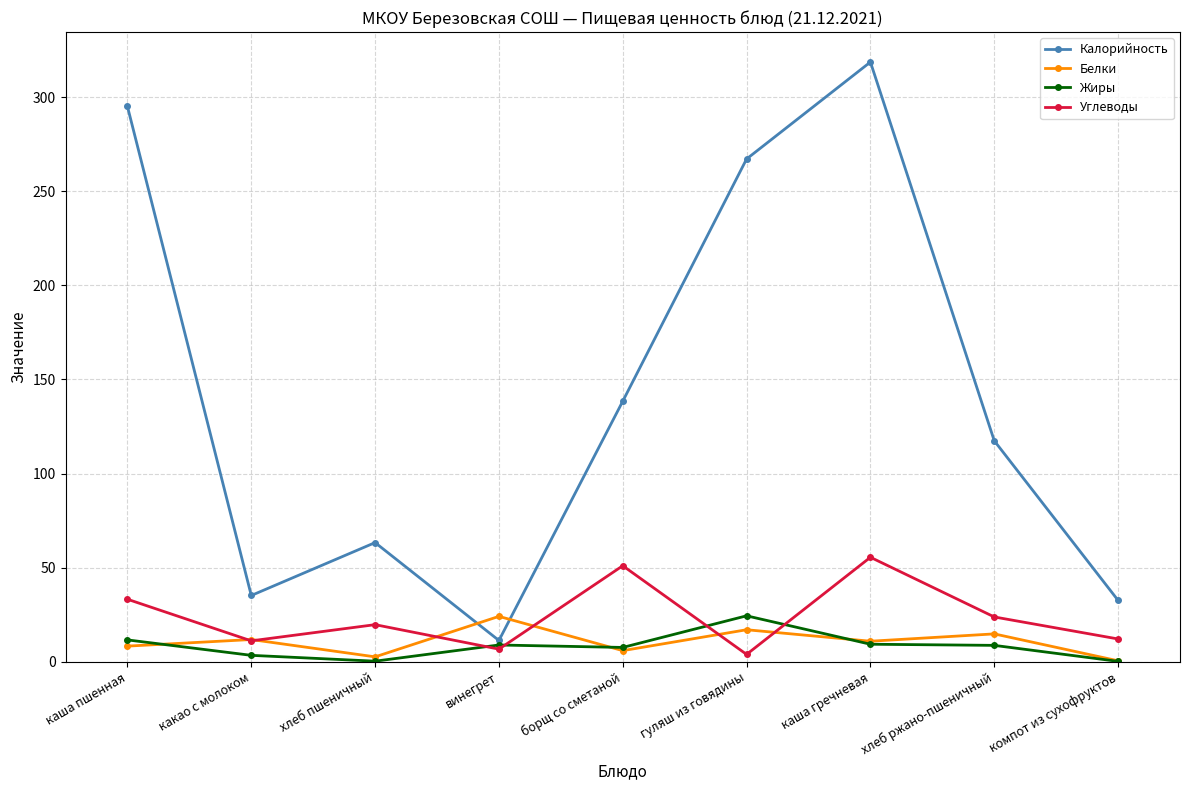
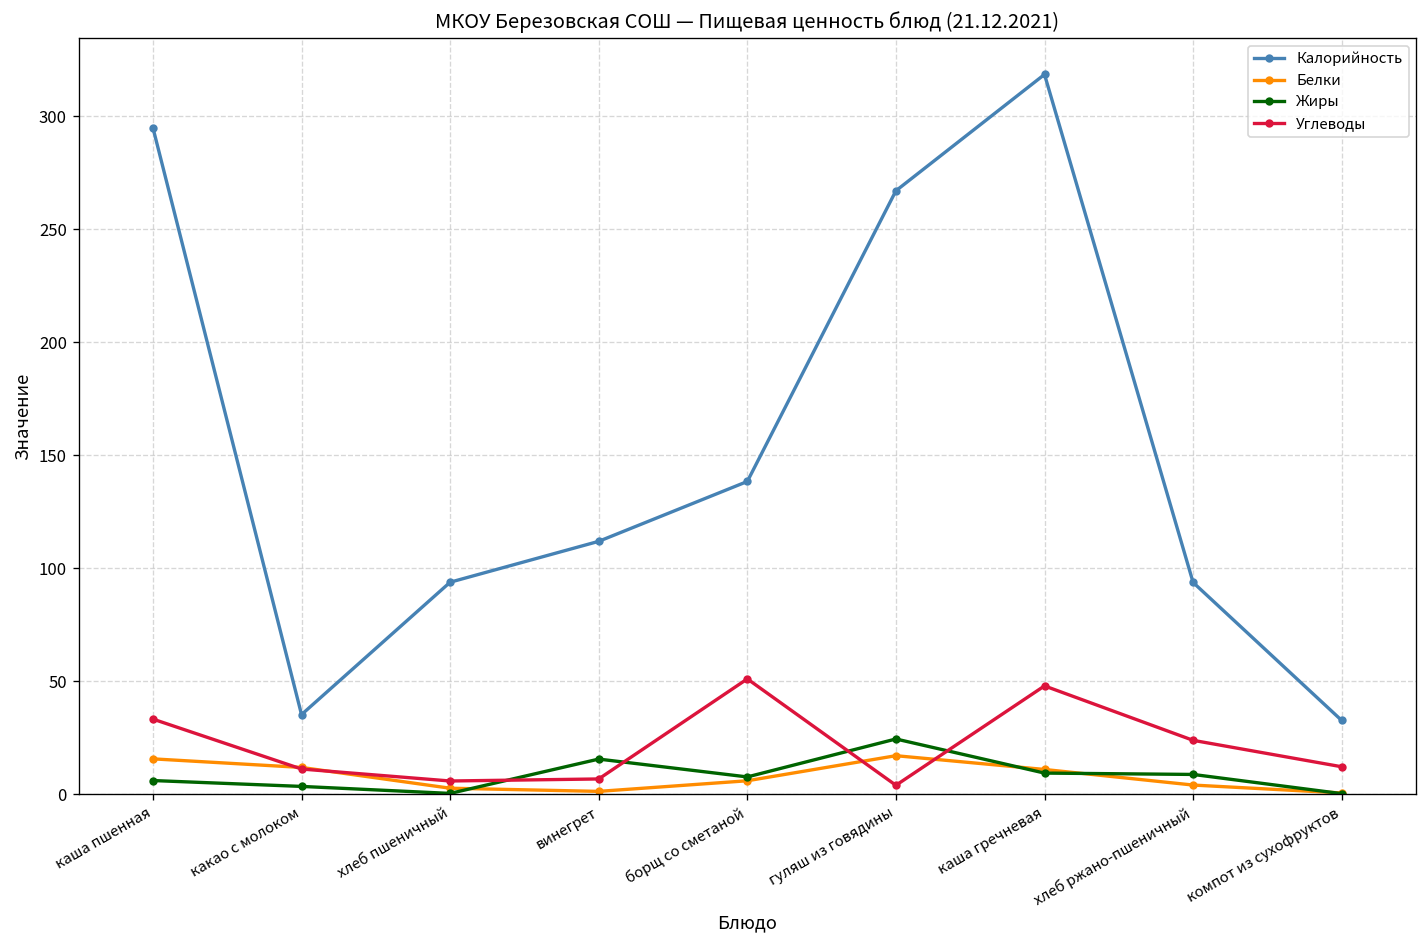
  {
    "Калорийность": {
      "каша пшенная": 295,
      "какао с молоком": 35,
-     "хлеб пшеничный": 63,
-     "винегрет": 11,
+     "хлеб пшеничный": 94,
+     "винегрет": 112,
      "борщ со сметаной": 138,
      "гуляш из говядины": 267,
      "каша гречневая": 319,
-     "хлеб ржано-пшеничный": 117,
+     "хлеб ржано-пшеничный": 94,
      "компот из сухофруктов": 33
    },
    "Белки": {
-     "каша пшенная": 8,
+     "каша пшенная": 16,
      "хлеб пшеничный": 3,
-     "винегрет": 24,
+     "винегрет": 1,
      "борщ со сметаной": 6,
      "гуляш из говядины": 17,
      "каша гречневая": 11,
-     "хлеб ржано-пшеничный": 15
+     "хлеб ржано-пшеничный": 4
    },
    "Жиры": {
-     "каша пшенная": 12,
+     "каша пшенная": 6,
      "какао с молоком": 3,
      "хлеб пшеничный": 0,
-     "винегрет": 9,
+     "винегрет": 16,
      "борщ со сметаной": 8,
      "гуляш из говядины": 24,
      "каша гречневая": 9,
      "хлеб ржано-пшеничный": 9
    },
    "Углеводы": {
      "каша пшенная": 33,
-     "хлеб пшеничный": 20,
+     "хлеб пшеничный": 6,
      "винегрет": 7,
      "борщ со сметаной": 51,
      "гуляш из говядины": 4,
-     "каша гречневая": 56,
+     "каша гречневая": 48,
      "хлеб ржано-пшеничный": 24,
      "компот из сухофруктов": 12
    }
  }
